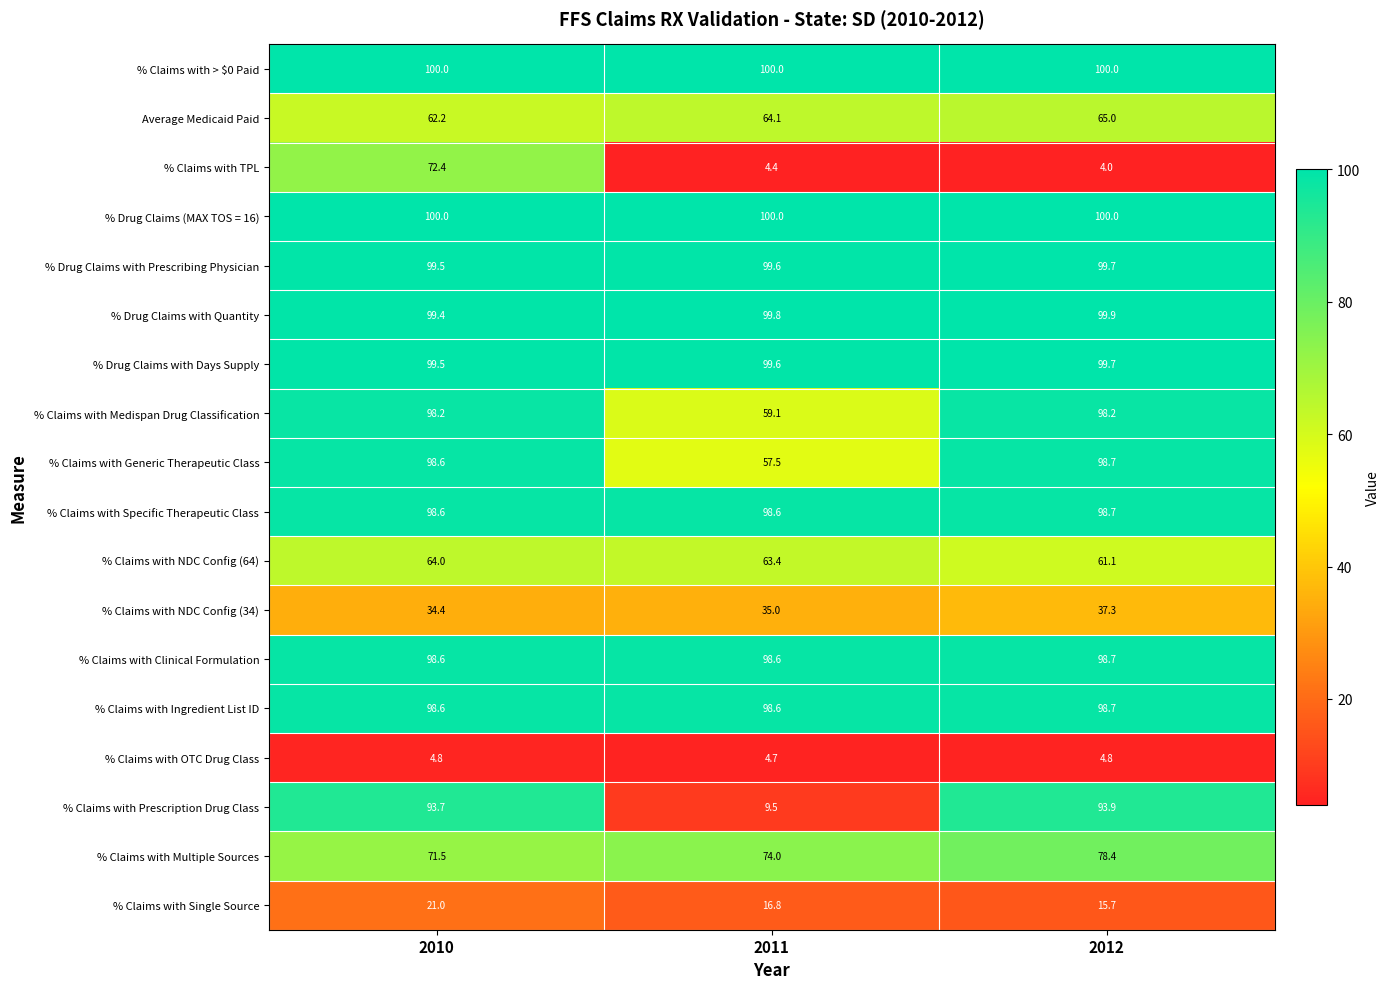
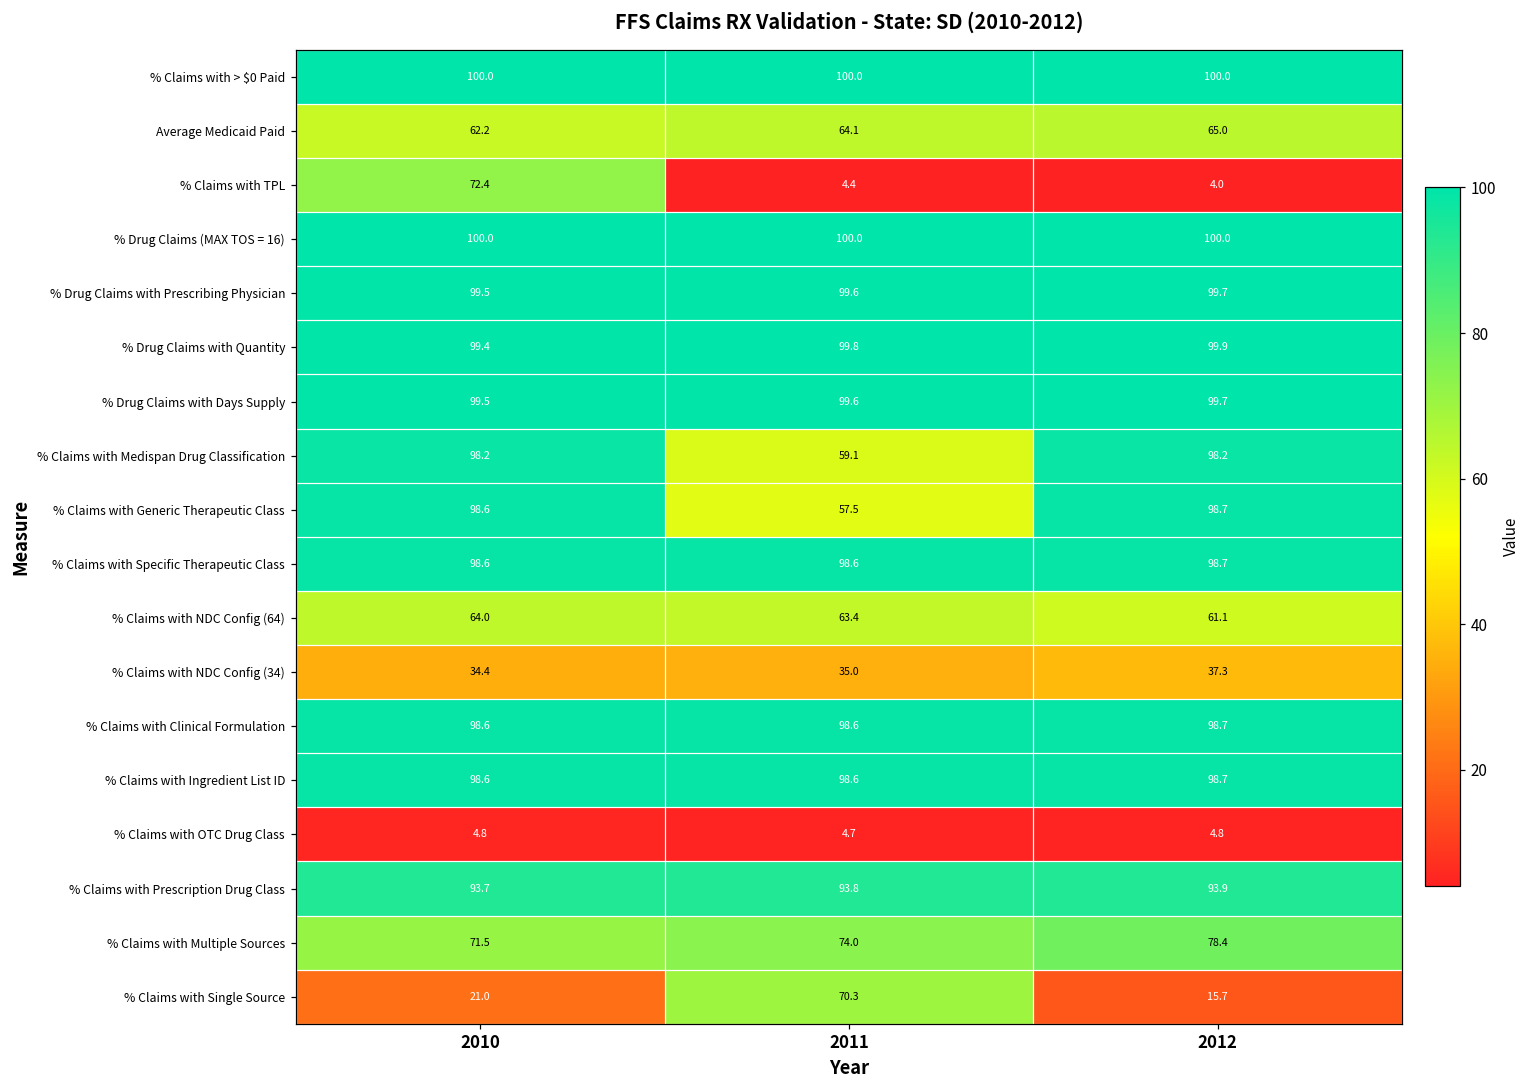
  {
    "% Claims with > $0 Paid": {
      "2010": 100.0,
      "2011": 100.0,
      "2012": 100.0
    },
    "Average Medicaid Paid": {
      "2010": 62.2,
      "2011": 64.1,
      "2012": 65.0
    },
    "% Claims with TPL": {
      "2010": 72.4,
      "2011": 4.4,
      "2012": 4.0
    },
    "% Drug Claims (MAX TOS = 16)": {
      "2010": 100.0,
      "2011": 100.0,
      "2012": 100.0
    },
    "% Drug Claims with Prescribing Physician": {
      "2010": 99.5,
      "2011": 99.6,
      "2012": 99.7
    },
    "% Drug Claims with Quantity": {
      "2010": 99.4,
      "2011": 99.8,
      "2012": 99.9
    },
    "% Drug Claims with Days Supply": {
      "2010": 99.5,
      "2011": 99.6,
      "2012": 99.7
    },
    "% Claims with Medispan Drug Classification": {
      "2010": 98.2,
      "2011": 59.1,
      "2012": 98.2
    },
    "% Claims with Generic Therapeutic Class": {
      "2010": 98.6,
      "2011": 57.5,
      "2012": 98.7
    },
    "% Claims with Specific Therapeutic Class": {
      "2010": 98.6,
      "2011": 98.6,
      "2012": 98.7
    },
    "% Claims with NDC Config (64)": {
      "2010": 64.0,
      "2011": 63.4,
      "2012": 61.1
    },
    "% Claims with NDC Config (34)": {
      "2010": 34.4,
      "2011": 35.0,
      "2012": 37.3
    },
    "% Claims with Clinical Formulation": {
      "2010": 98.6,
      "2011": 98.6,
      "2012": 98.7
    },
    "% Claims with Ingredient List ID": {
      "2010": 98.6,
      "2011": 98.6,
      "2012": 98.7
    },
    "% Claims with OTC Drug Class": {
      "2010": 4.8,
      "2011": 4.7,
      "2012": 4.8
    },
    "% Claims with Prescription Drug Class": {
      "2010": 93.7,
-     "2011": 9.5,
+     "2011": 93.8,
      "2012": 93.9
    },
    "% Claims with Multiple Sources": {
      "2010": 71.5,
      "2011": 74.0,
      "2012": 78.4
    },
    "% Claims with Single Source": {
      "2010": 21.0,
-     "2011": 16.8,
+     "2011": 70.3,
      "2012": 15.7
    }
  }
